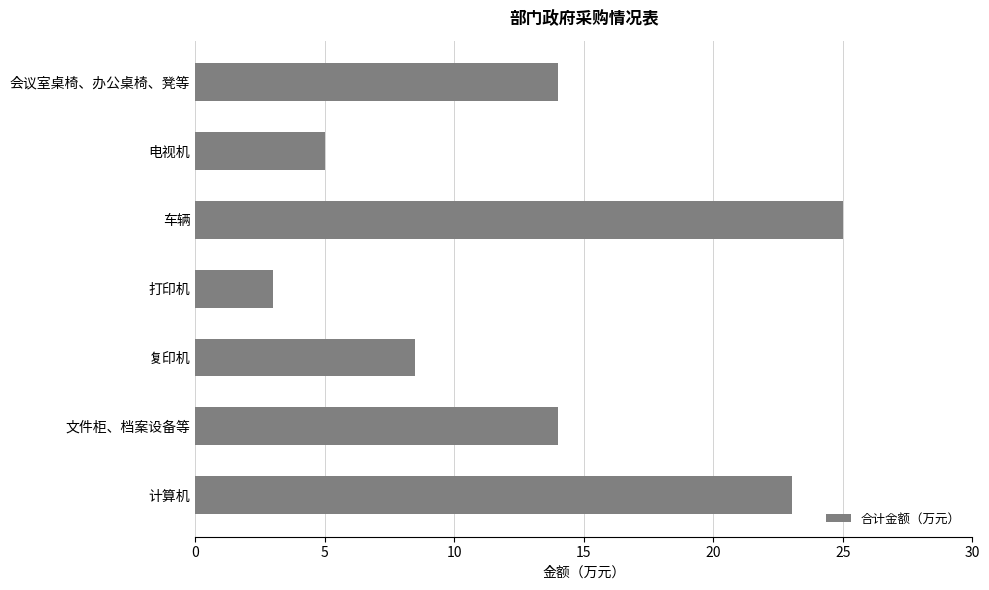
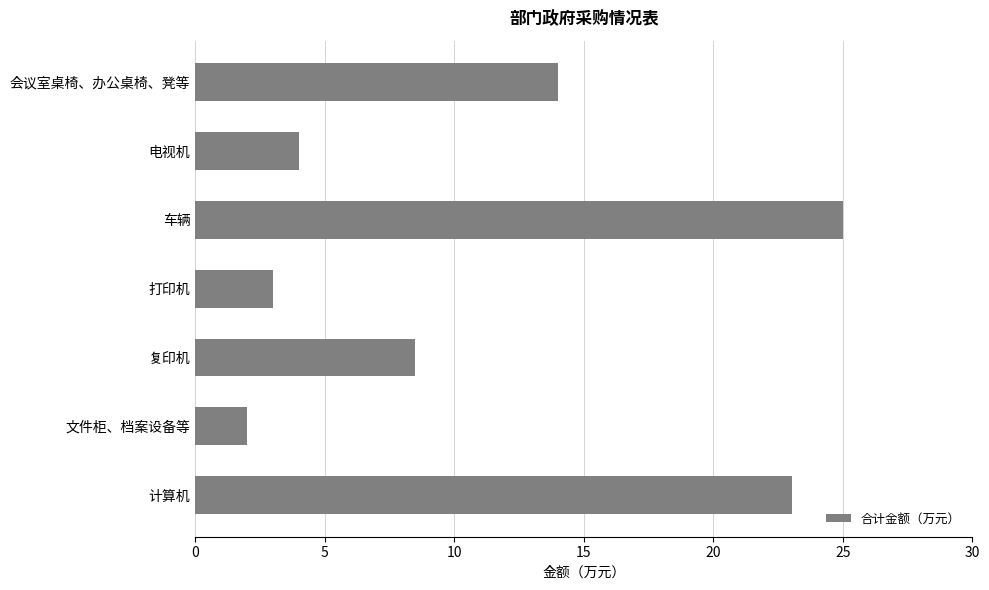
  {
    "会议室桌椅、办公桌椅、凳等": 14,
-   "电视机": 5,
+   "电视机": 4,
    "车辆": 25,
    "打印机": 3,
    "复印机": 8.5,
-   "文件柜、档案设备等": 14,
+   "文件柜、档案设备等": 2,
    "计算机": 23
  }
